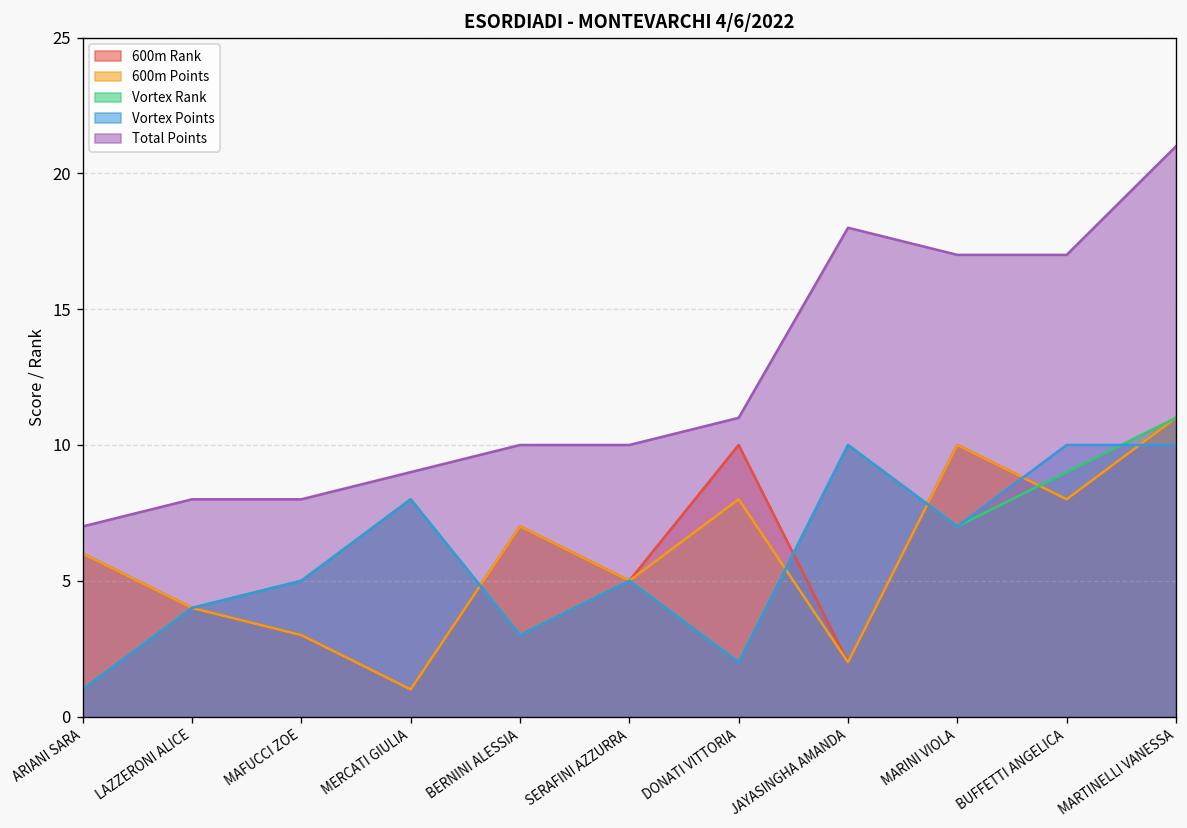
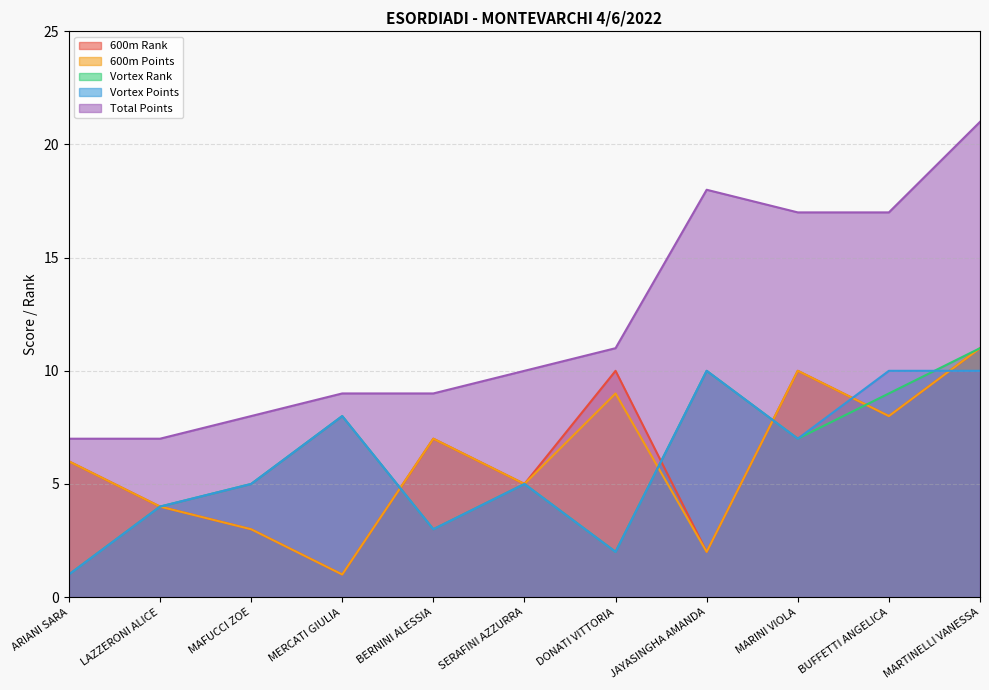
  {
    "600m Rank": {
      "DONATI VITTORIA": 10
    },
    "600m Points": {
-     "DONATI VITTORIA": 8
+     "DONATI VITTORIA": 9
    },
    "Vortex Rank": {
      "BUFFETTI ANGELICA": 9
    },
    "Vortex Points": {
      "BUFFETTI ANGELICA": 10,
      "MARTINELLI VANESSA": 10
    },
    "Total Points": {
      "ARIANI SARA": 7,
-     "LAZZERONI ALICE": 8,
+     "LAZZERONI ALICE": 7,
      "MAFUCCI ZOE": 8,
      "MERCATI GIULIA": 9,
-     "BERNINI ALESSIA": 10,
+     "BERNINI ALESSIA": 9,
      "SERAFINI AZZURRA": 10,
      "DONATI VITTORIA": 11,
      "JAYASINGHA AMANDA": 18,
      "MARINI VIOLA": 17,
      "BUFFETTI ANGELICA": 17,
      "MARTINELLI VANESSA": 21
    }
  }
